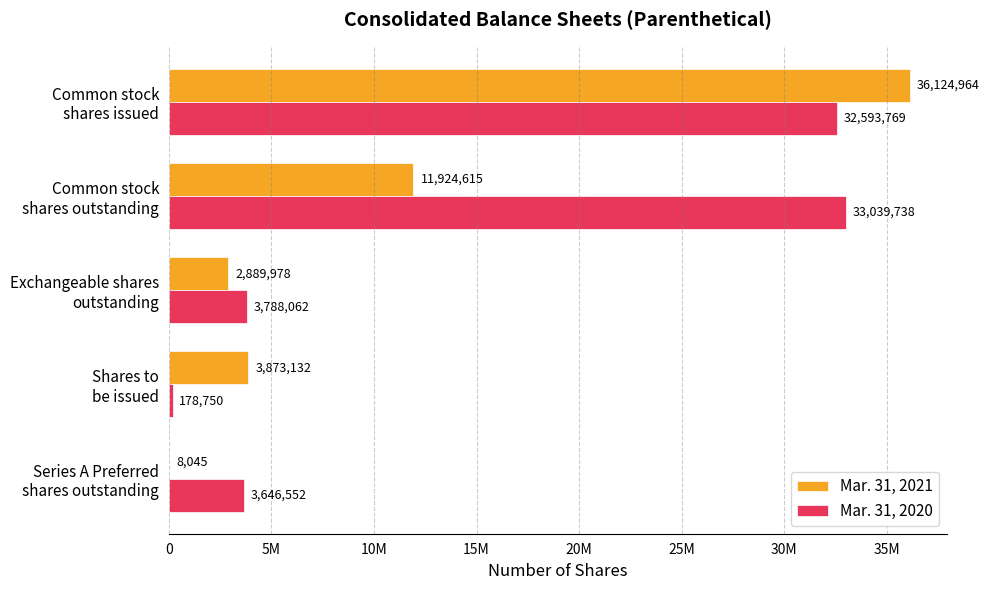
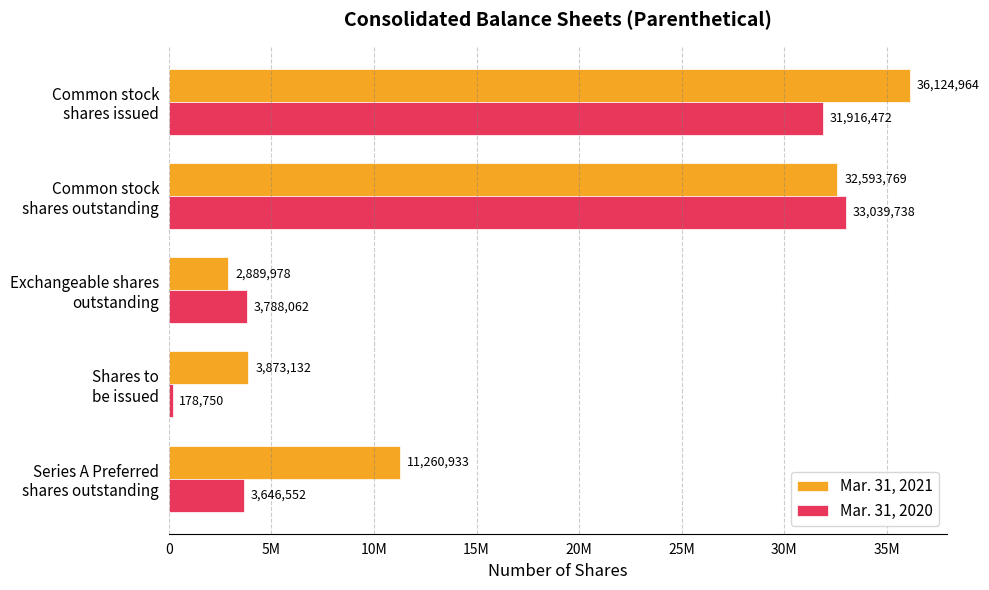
  {
    "Mar. 31, 2021": {
      "Common stock shares issued": "36,124,964",
-     "Common stock shares outstanding": "11,924,615",
+     "Common stock shares outstanding": "32,593,769",
      "Exchangeable shares outstanding": "2,889,978",
      "Shares to be issued": "3,873,132",
-     "Series A Preferred shares outstanding": "8,045"
+     "Series A Preferred shares outstanding": "11,260,933"
    },
    "Mar. 31, 2020": {
-     "Common stock shares issued": "32,593,769",
+     "Common stock shares issued": "31,916,472",
      "Common stock shares outstanding": "33,039,738",
      "Exchangeable shares outstanding": "3,788,062",
      "Shares to be issued": "178,750",
      "Series A Preferred shares outstanding": "3,646,552"
    }
  }
